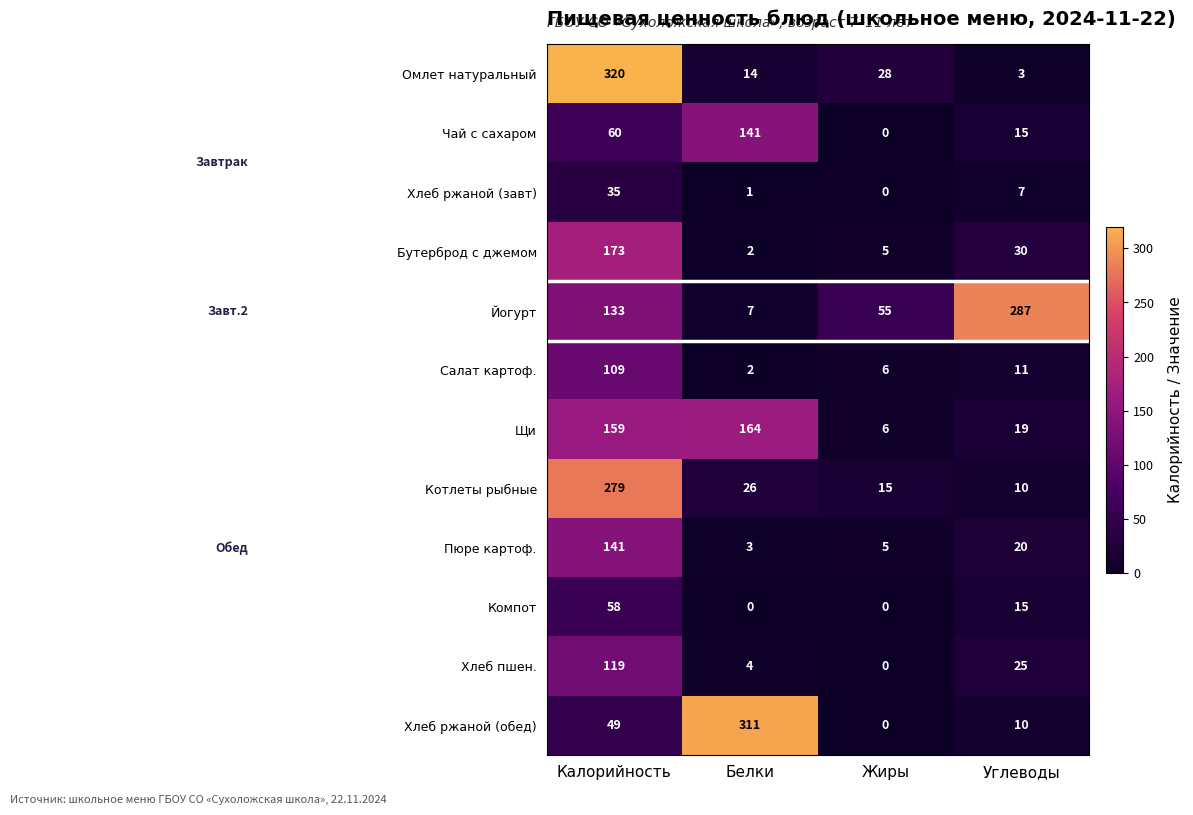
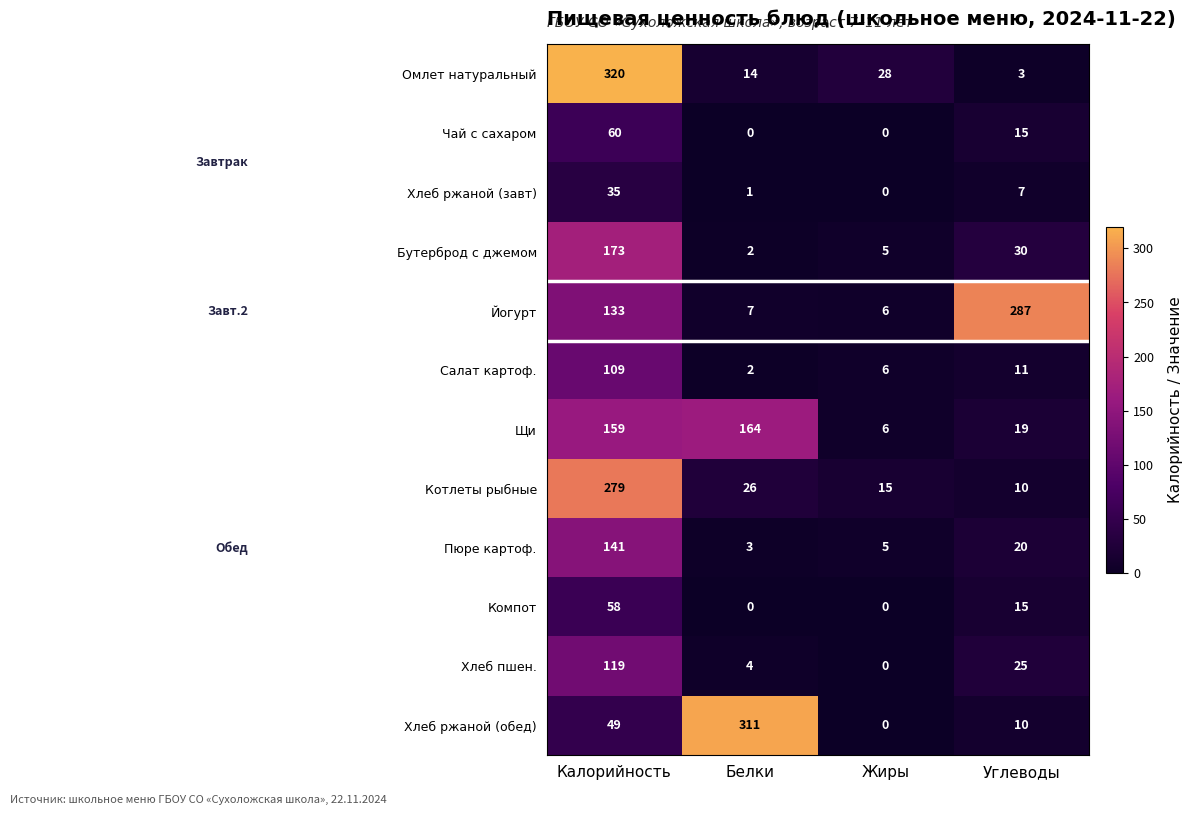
  {
    "Омлет натуральный": {
      "Калорийность": 320,
      "Белки": 14,
      "Жиры": 28,
      "Углеводы": 3
    },
    "Чай с сахаром": {
      "Калорийность": 60,
-     "Белки": 141,
+     "Белки": 0,
      "Жиры": 0,
      "Углеводы": 15
    },
    "Хлеб ржаной (завт)": {
      "Калорийность": 35,
      "Белки": 1,
      "Жиры": 0,
      "Углеводы": 7
    },
    "Бутерброд с джемом": {
      "Калорийность": 173,
      "Белки": 2,
      "Жиры": 5,
      "Углеводы": 30
    },
    "Йогурт": {
      "Калорийность": 133,
      "Белки": 7,
-     "Жиры": 55,
+     "Жиры": 6,
      "Углеводы": 287
    },
    "Салат картоф.": {
      "Калорийность": 109,
      "Белки": 2,
      "Жиры": 6,
      "Углеводы": 11
    },
    "Щи": {
      "Калорийность": 159,
      "Белки": 164,
      "Жиры": 6,
      "Углеводы": 19
    },
    "Котлеты рыбные": {
      "Калорийность": 279,
      "Белки": 26,
      "Жиры": 15,
      "Углеводы": 10
    },
    "Пюре картоф.": {
      "Калорийность": 141,
      "Белки": 3,
      "Жиры": 5,
      "Углеводы": 20
    },
    "Компот": {
      "Калорийность": 58,
      "Белки": 0,
      "Жиры": 0,
      "Углеводы": 15
    },
    "Хлеб пшен.": {
      "Калорийность": 119,
      "Белки": 4,
      "Жиры": 0,
      "Углеводы": 25
    },
    "Хлеб ржаной (обед)": {
      "Калорийность": 49,
      "Белки": 311,
      "Жиры": 0,
      "Углеводы": 10
    }
  }
